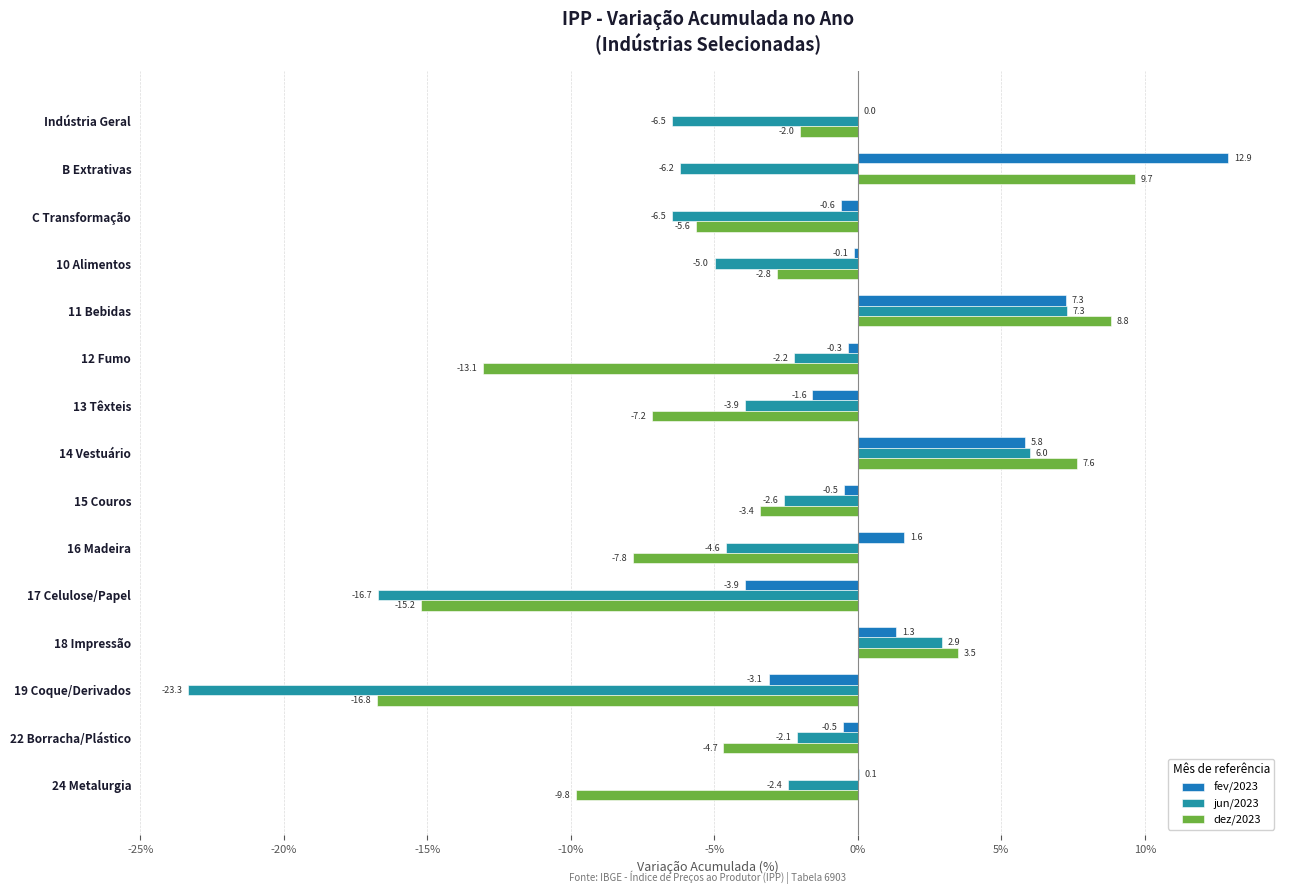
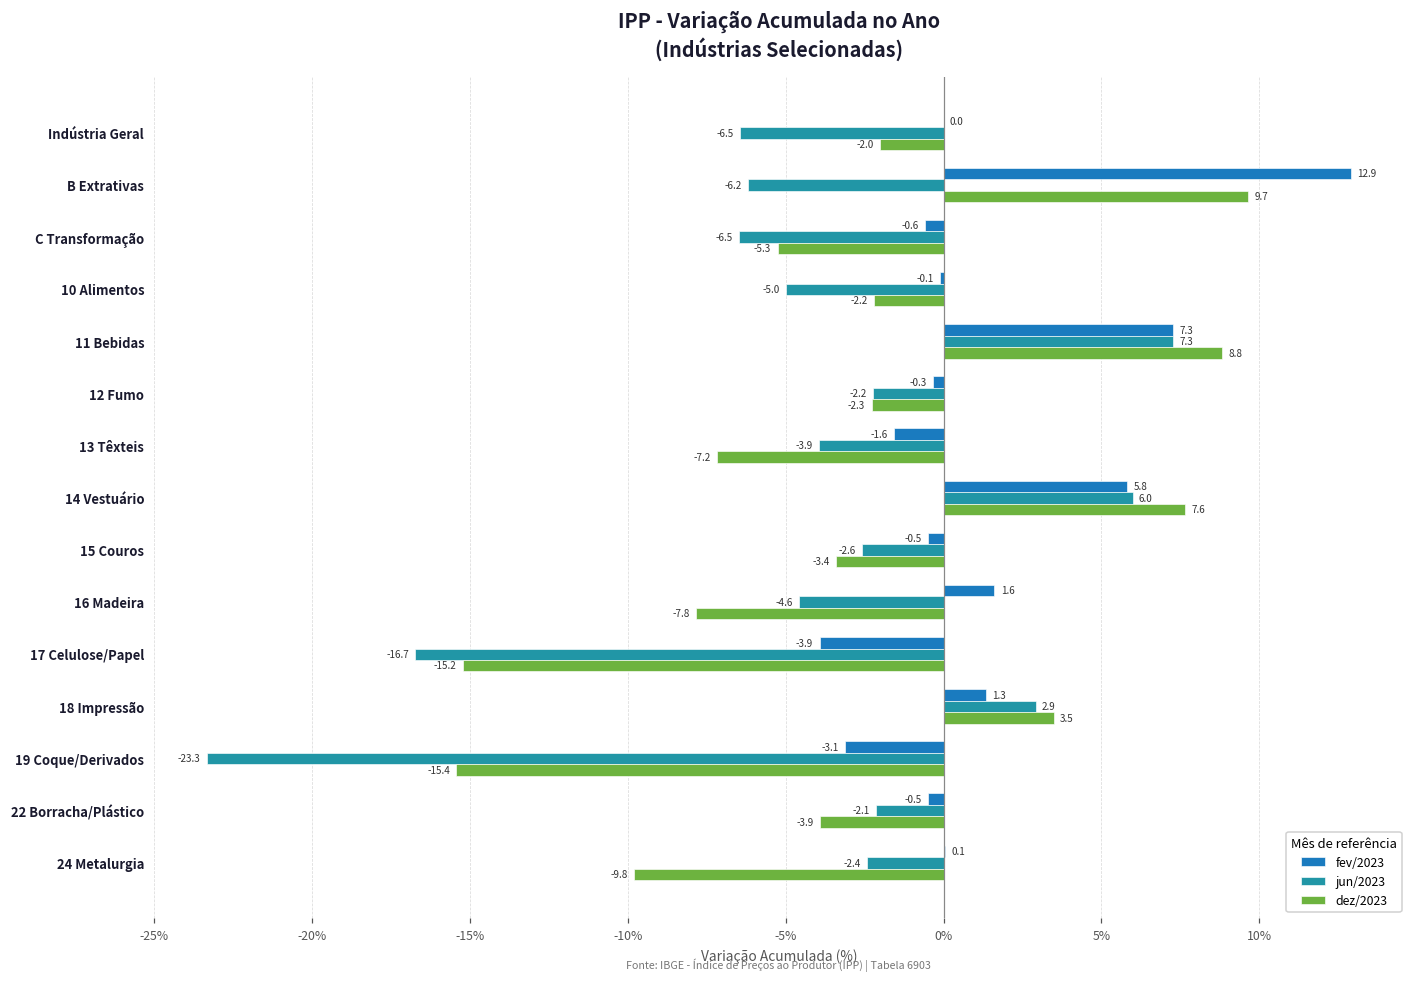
  {
    "dez/2023": {
      "Indústria Geral": -2.0,
      "B Extrativas": 9.7,
-     "C Transformação": -5.6,
-     "10 Alimentos": -2.8,
+     "C Transformação": -5.3,
+     "10 Alimentos": -2.2,
      "11 Bebidas": 8.8,
-     "12 Fumo": -13.1,
+     "12 Fumo": -2.3,
      "13 Têxteis": -7.2,
      "14 Vestuário": 7.6,
      "15 Couros": -3.4,
      "16 Madeira": -7.8,
      "17 Celulose/Papel": -15.2,
      "18 Impressão": 3.5,
-     "19 Coque/Derivados": -16.8,
-     "22 Borracha/Plástico": -4.7,
+     "19 Coque/Derivados": -15.4,
+     "22 Borracha/Plástico": -3.9,
      "24 Metalurgia": -9.8
    }
  }
